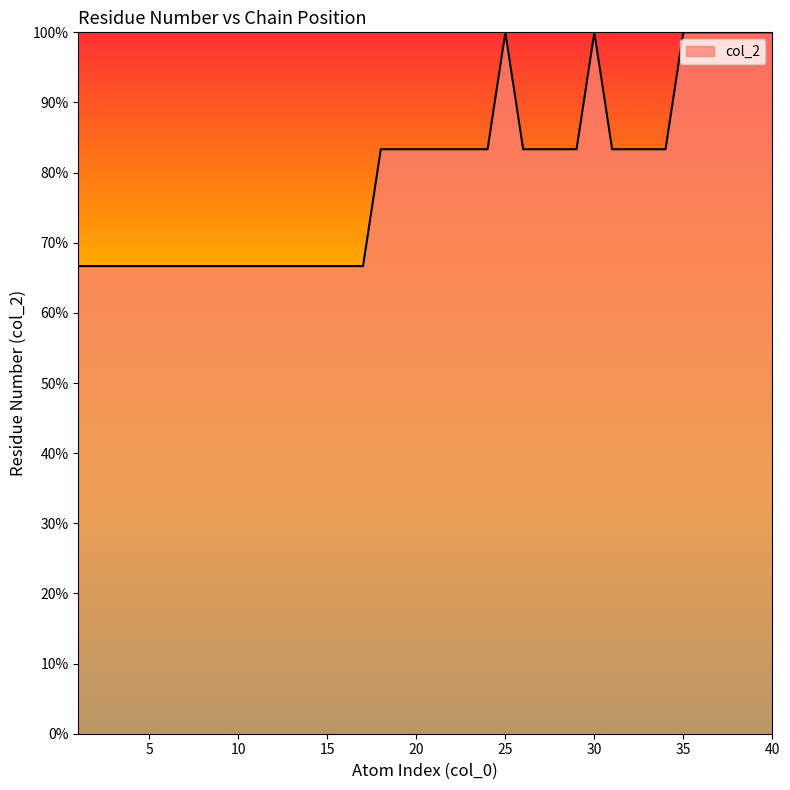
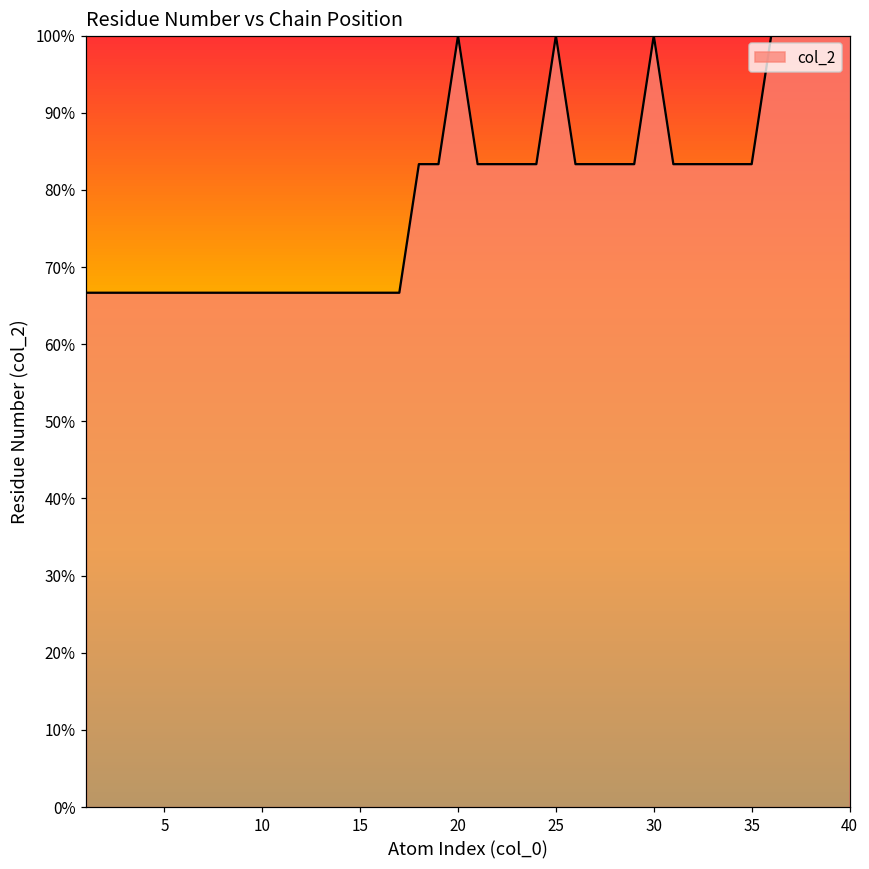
  {
    "5": "67%",
    "10": "67%",
    "15": "67%",
-   "20": "83%",
+   "20": "100%",
    "25": "100%",
    "30": "100%",
-   "35": "100%",
+   "35": "83%",
    "40": "100%"
  }
